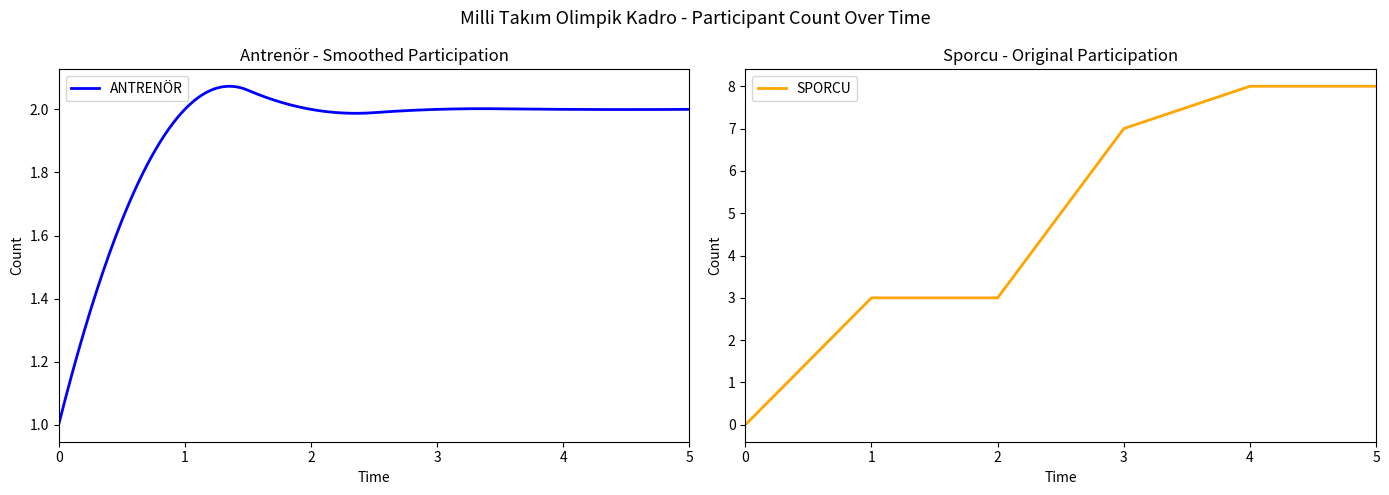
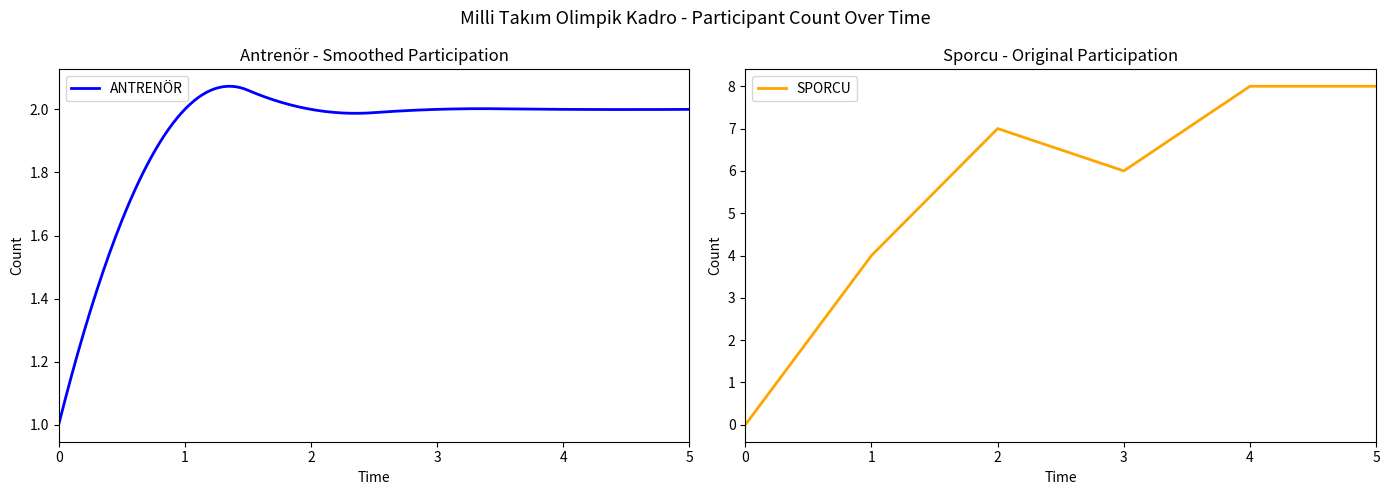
  {
    "Antrenör - Smoothed Participation": {
      "0": 1.00,
      "5": 2.00
    },
    "Sporcu - Original Participation": {
      "0": 0,
-     "1": 3,
-     "2": 3,
-     "3": 7,
+     "1": 4,
+     "2": 7,
+     "3": 6,
      "4": 8,
      "5": 8
    }
  }
